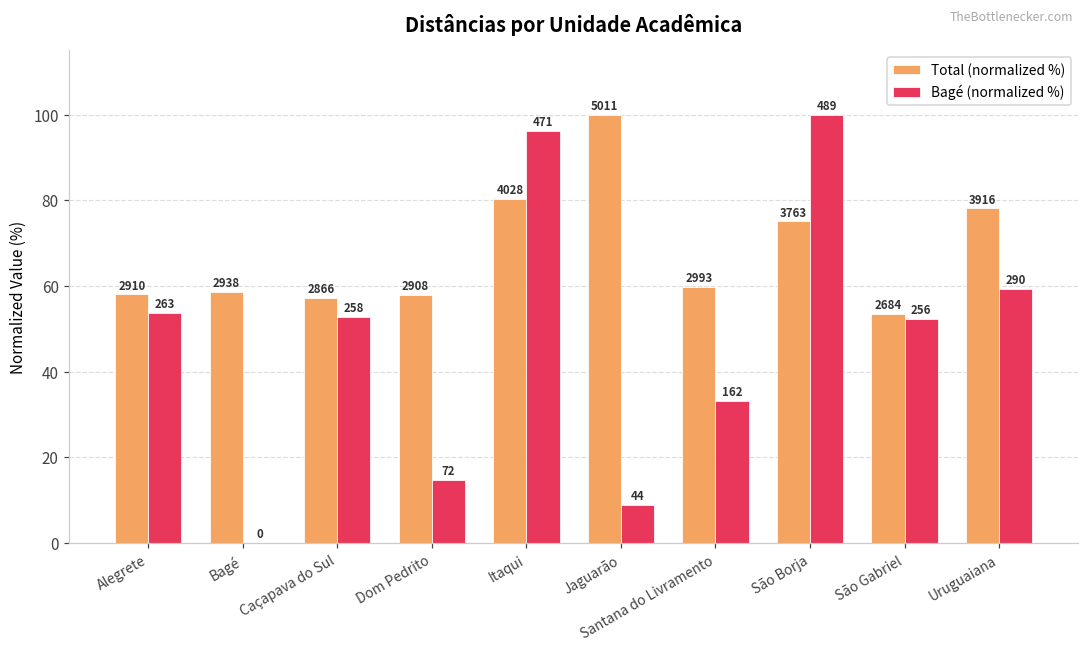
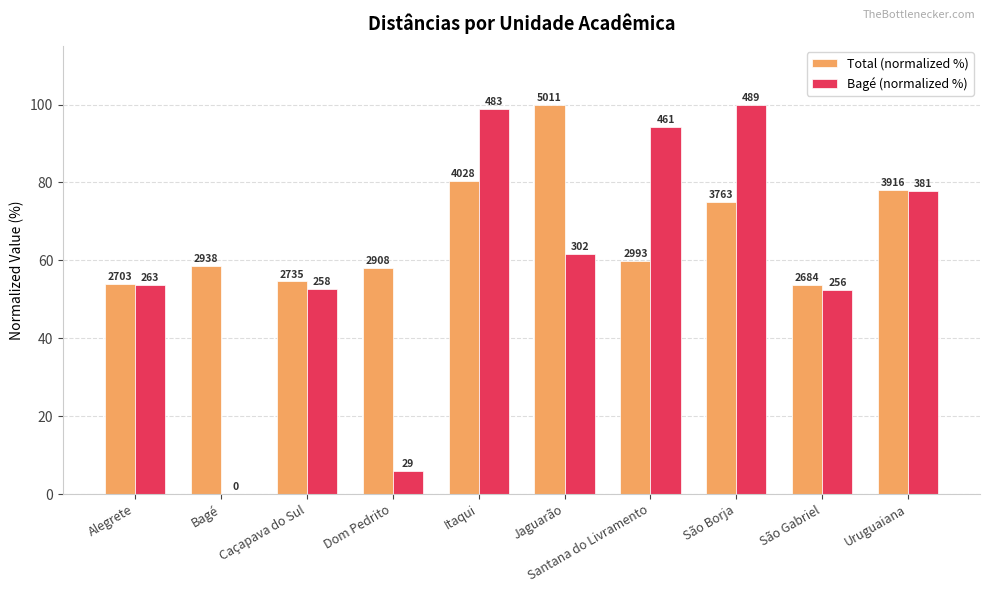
  {
    "Total (normalized %)": {
-     "Alegrete": 2910,
-     "Caçapava do Sul": 2866
+     "Alegrete": 2703,
+     "Caçapava do Sul": 2735
    },
    "Bagé (normalized %)": {
      "Bagé": 0,
-     "Dom Pedrito": 72,
-     "Itaqui": 471,
-     "Jaguarão": 44,
-     "Santana do Livramento": 162,
-     "Uruguaiana": 290
+     "Dom Pedrito": 29,
+     "Itaqui": 483,
+     "Jaguarão": 302,
+     "Santana do Livramento": 461,
+     "Uruguaiana": 381
    }
  }
